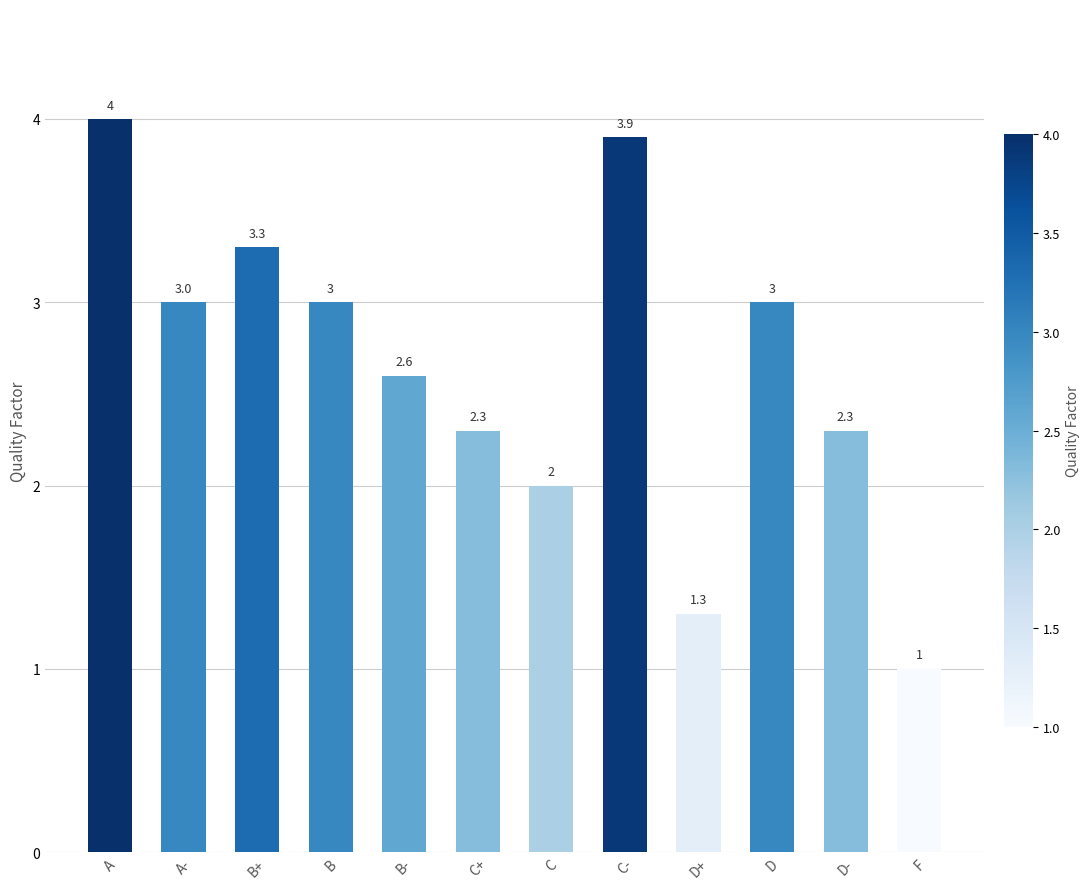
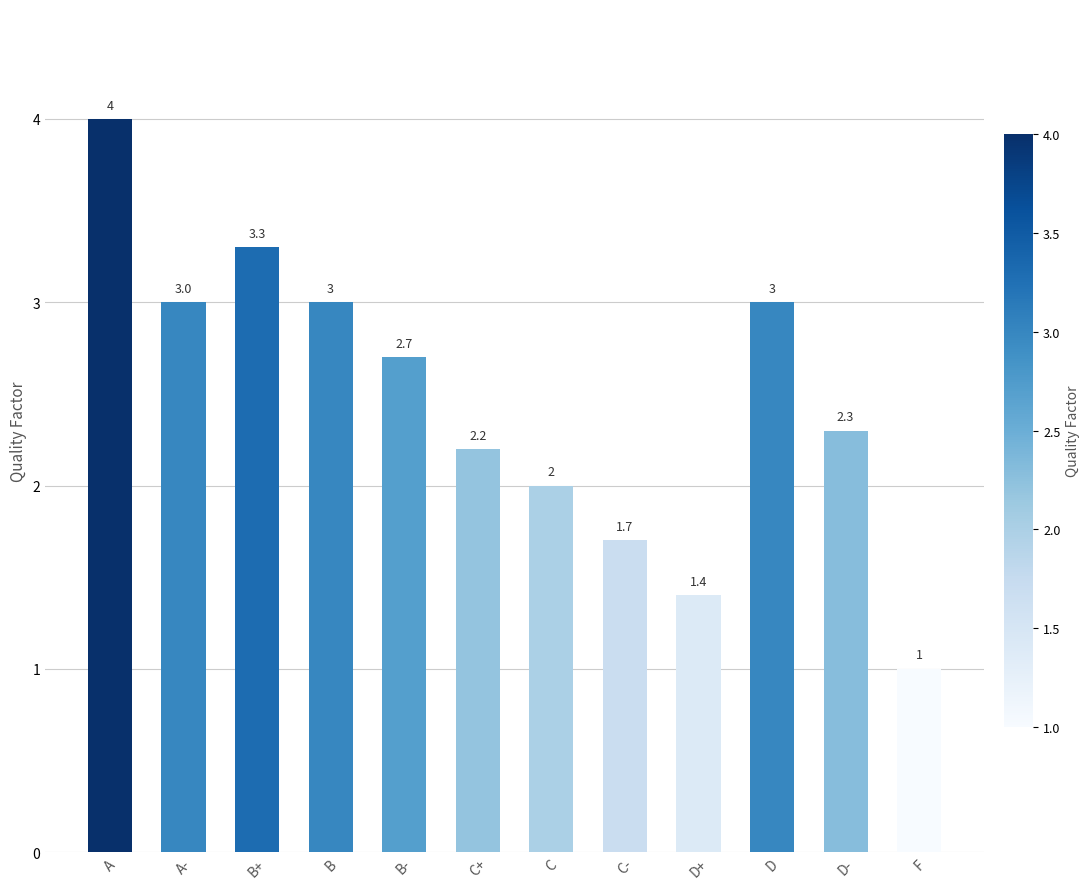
  {
    "A": 4,
    "A-": 3.0,
    "B+": 3.3,
    "B": 3,
-   "B-": 2.6,
-   "C+": 2.3,
+   "B-": 2.7,
+   "C+": 2.2,
    "C": 2,
-   "C-": 3.9,
-   "D+": 1.3,
+   "C-": 1.7,
+   "D+": 1.4,
    "D": 3,
    "D-": 2.3,
    "F": 1
  }
